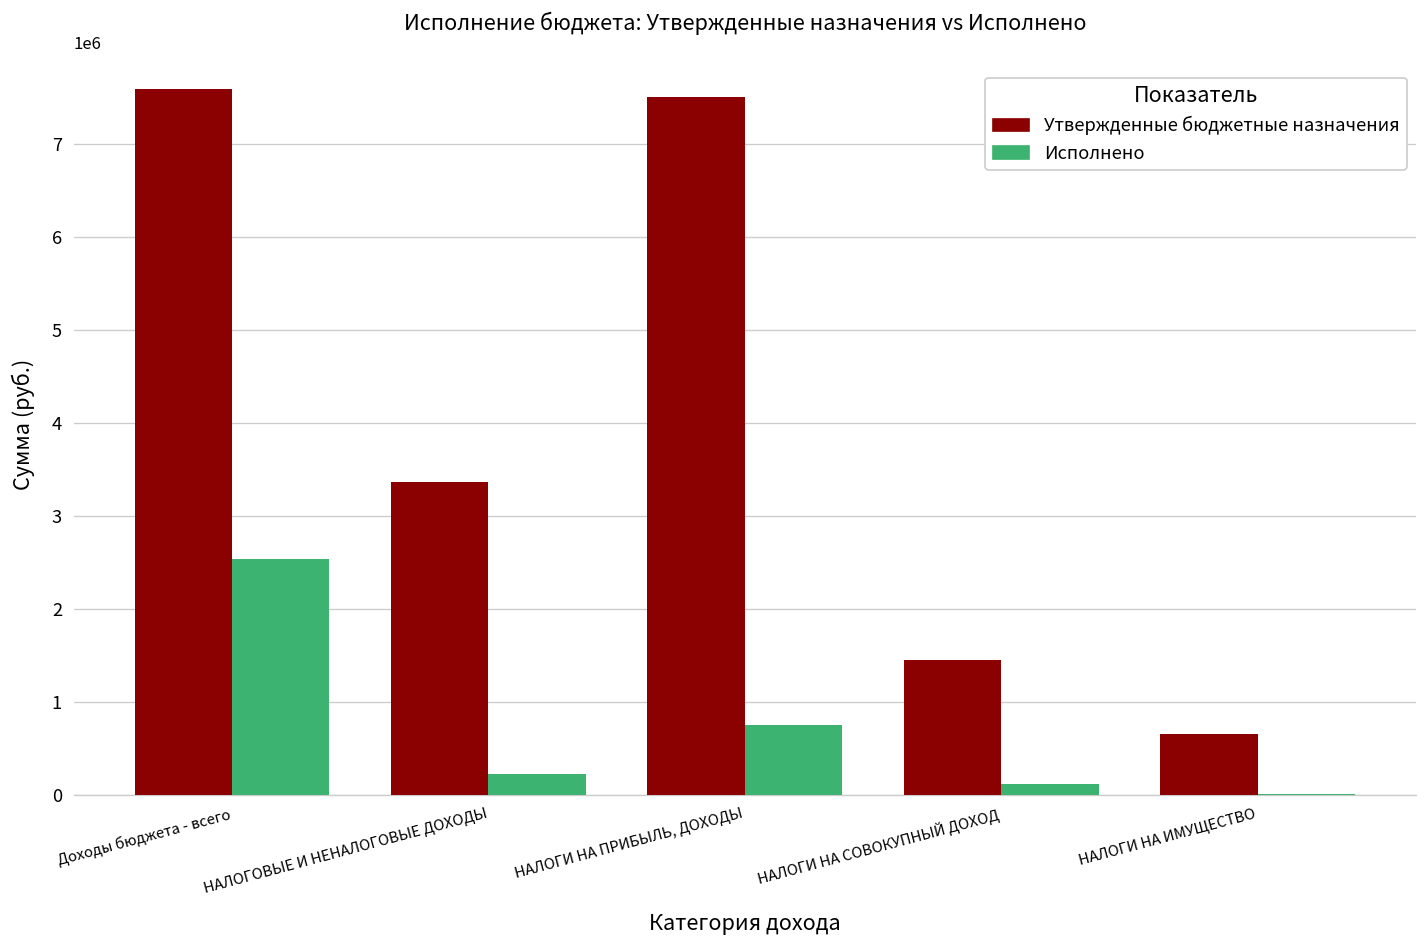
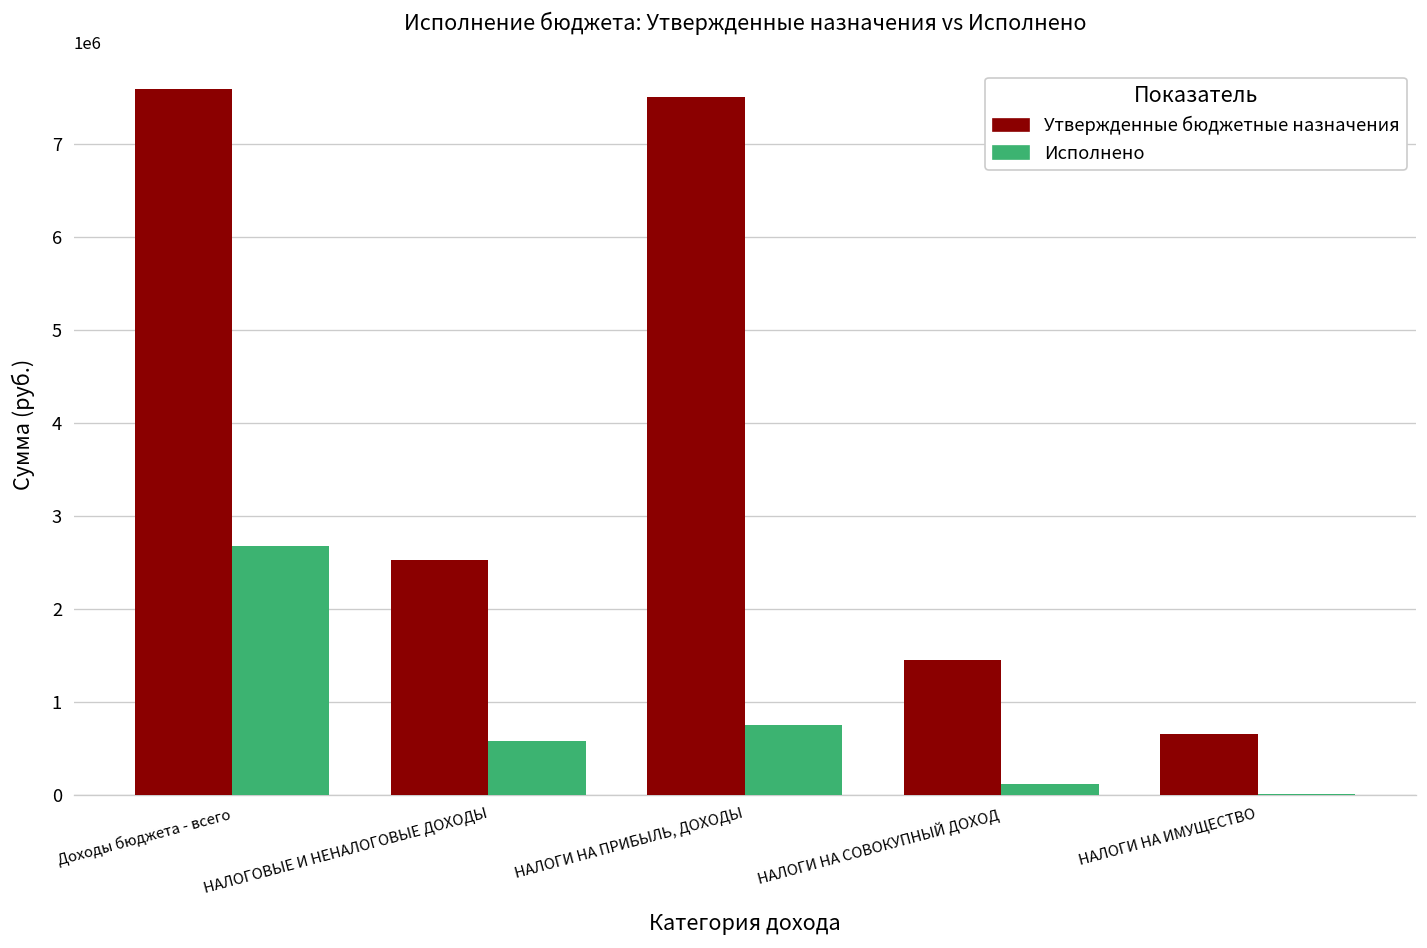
  {
    "Утвержденные бюджетные назначения": {
      "Доходы бюджета - всего": 7600000,
-     "НАЛОГОВЫЕ И НЕНАЛОГОВЫЕ ДОХОДЫ": 3400000,
+     "НАЛОГОВЫЕ И НЕНАЛОГОВЫЕ ДОХОДЫ": 2500000,
      "НАЛОГИ НА ПРИБЫЛЬ, ДОХОДЫ": 7500000,
      "НАЛОГИ НА СОВОКУПНЫЙ ДОХОД": 1400000,
      "НАЛОГИ НА ИМУЩЕСТВО": 700000
    },
    "Исполнено": {
-     "Доходы бюджета - всего": 2500000,
-     "НАЛОГОВЫЕ И НЕНАЛОГОВЫЕ ДОХОДЫ": 200000,
+     "Доходы бюджета - всего": 2700000,
+     "НАЛОГОВЫЕ И НЕНАЛОГОВЫЕ ДОХОДЫ": 600000,
      "НАЛОГИ НА ПРИБЫЛЬ, ДОХОДЫ": 800000,
      "НАЛОГИ НА СОВОКУПНЫЙ ДОХОД": 100000
    }
  }
